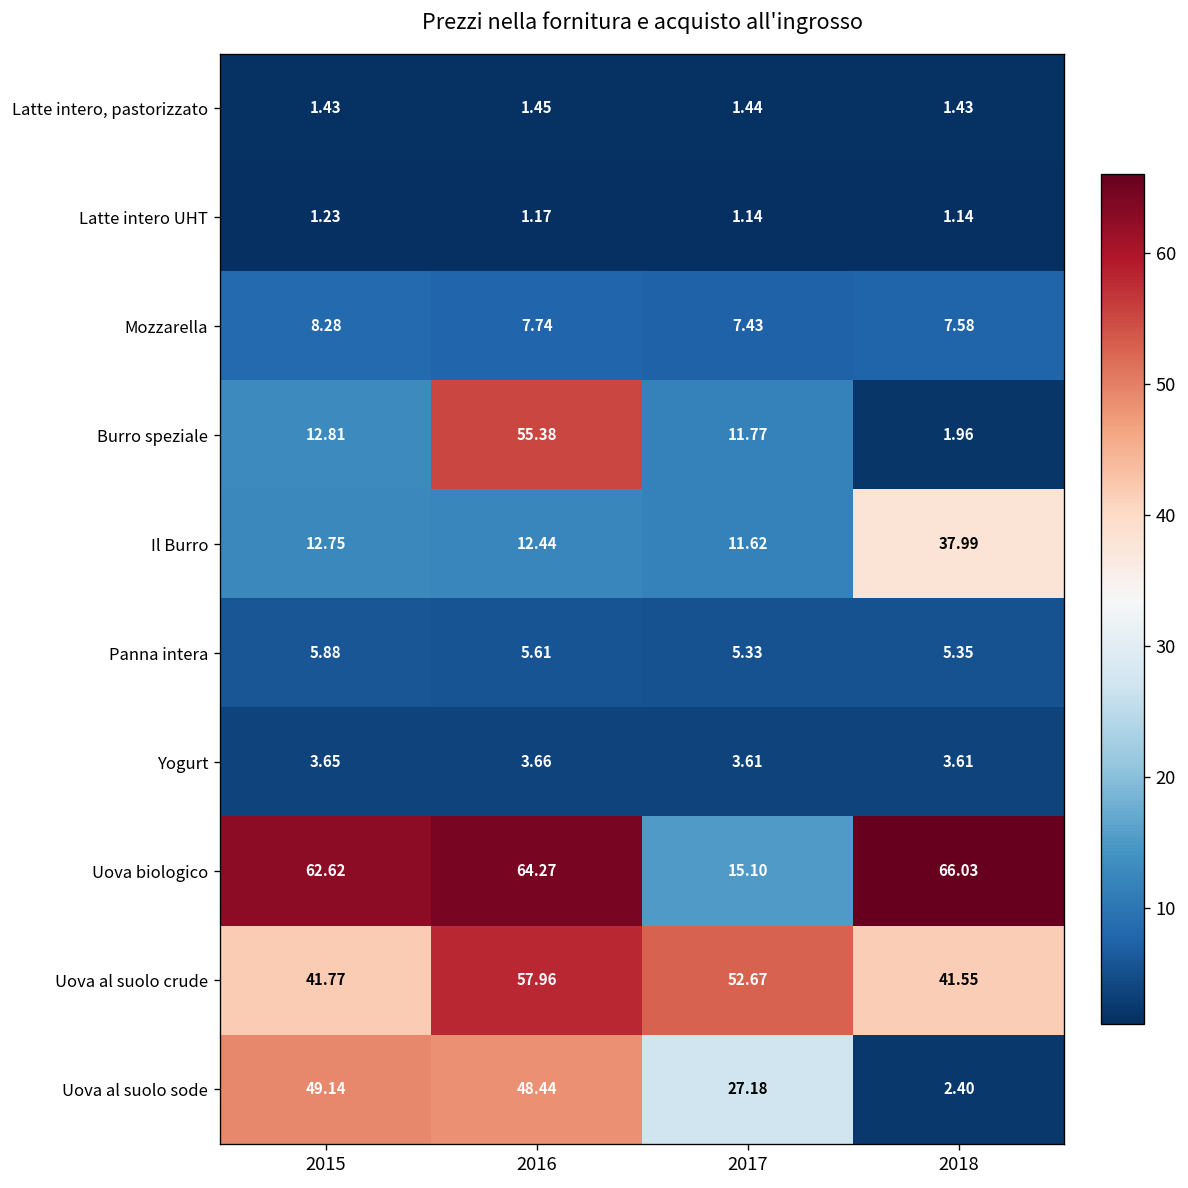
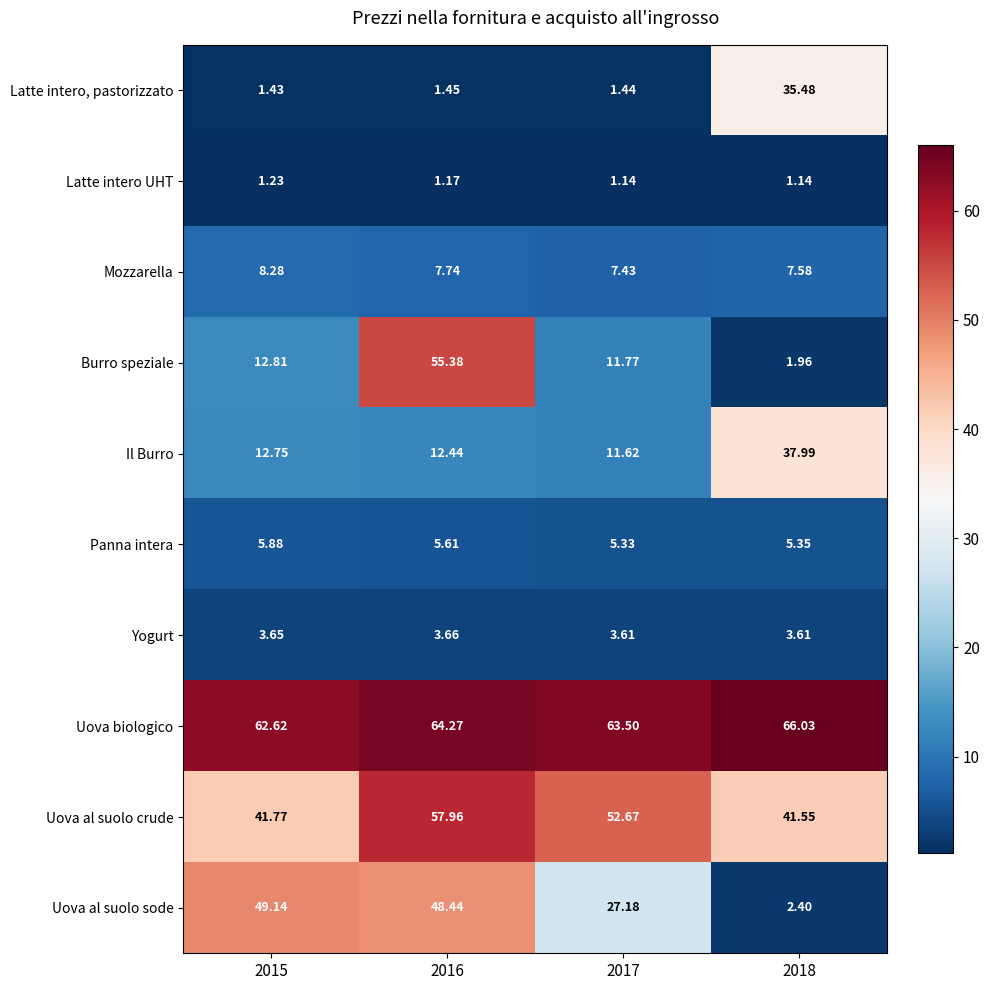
  {
    "Latte intero, pastorizzato": {
      "2015": 1.43,
      "2016": 1.45,
      "2017": 1.44,
-     "2018": 1.43
+     "2018": 35.48
    },
    "Latte intero UHT": {
      "2015": 1.23,
      "2016": 1.17,
      "2017": 1.14,
      "2018": 1.14
    },
    "Mozzarella": {
      "2015": 8.28,
      "2016": 7.74,
      "2017": 7.43,
      "2018": 7.58
    },
    "Burro speziale": {
      "2015": 12.81,
      "2016": 55.38,
      "2017": 11.77,
      "2018": 1.96
    },
    "Il Burro": {
      "2015": 12.75,
      "2016": 12.44,
      "2017": 11.62,
      "2018": 37.99
    },
    "Panna intera": {
      "2015": 5.88,
      "2016": 5.61,
      "2017": 5.33,
      "2018": 5.35
    },
    "Yogurt": {
      "2015": 3.65,
      "2016": 3.66,
      "2017": 3.61,
      "2018": 3.61
    },
    "Uova biologico": {
      "2015": 62.62,
      "2016": 64.27,
-     "2017": 15.10,
+     "2017": 63.50,
      "2018": 66.03
    },
    "Uova al suolo crude": {
      "2015": 41.77,
      "2016": 57.96,
      "2017": 52.67,
      "2018": 41.55
    },
    "Uova al suolo sode": {
      "2015": 49.14,
      "2016": 48.44,
      "2017": 27.18,
      "2018": 2.40
    }
  }
